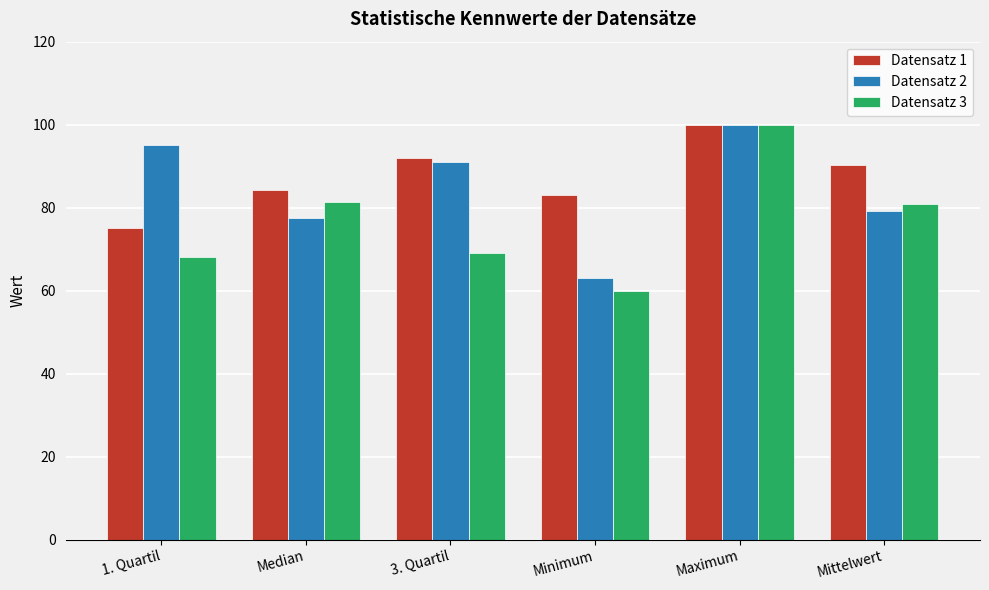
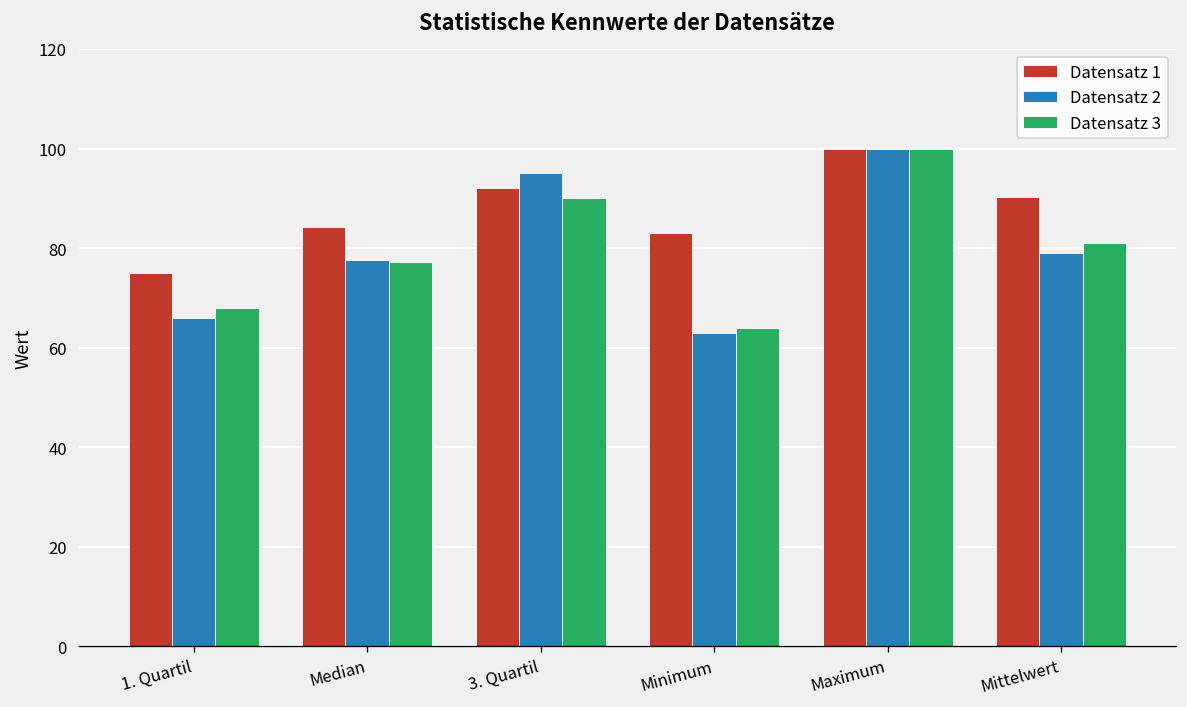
  {
    "Datensatz 1": {
      "1. Quartil": 75,
      "Median": 84,
      "3. Quartil": 92,
      "Minimum": 83,
      "Maximum": 100,
      "Mittelwert": 90
    },
    "Datensatz 2": {
-     "1. Quartil": 95,
+     "1. Quartil": 66,
      "Median": 78,
-     "3. Quartil": 91,
+     "3. Quartil": 95,
      "Minimum": 63,
      "Maximum": 100,
      "Mittelwert": 79
    },
    "Datensatz 3": {
      "1. Quartil": 68,
-     "Median": 81,
-     "3. Quartil": 69,
-     "Minimum": 60,
+     "Median": 77,
+     "3. Quartil": 90,
+     "Minimum": 64,
      "Maximum": 100,
      "Mittelwert": 81
    }
  }
